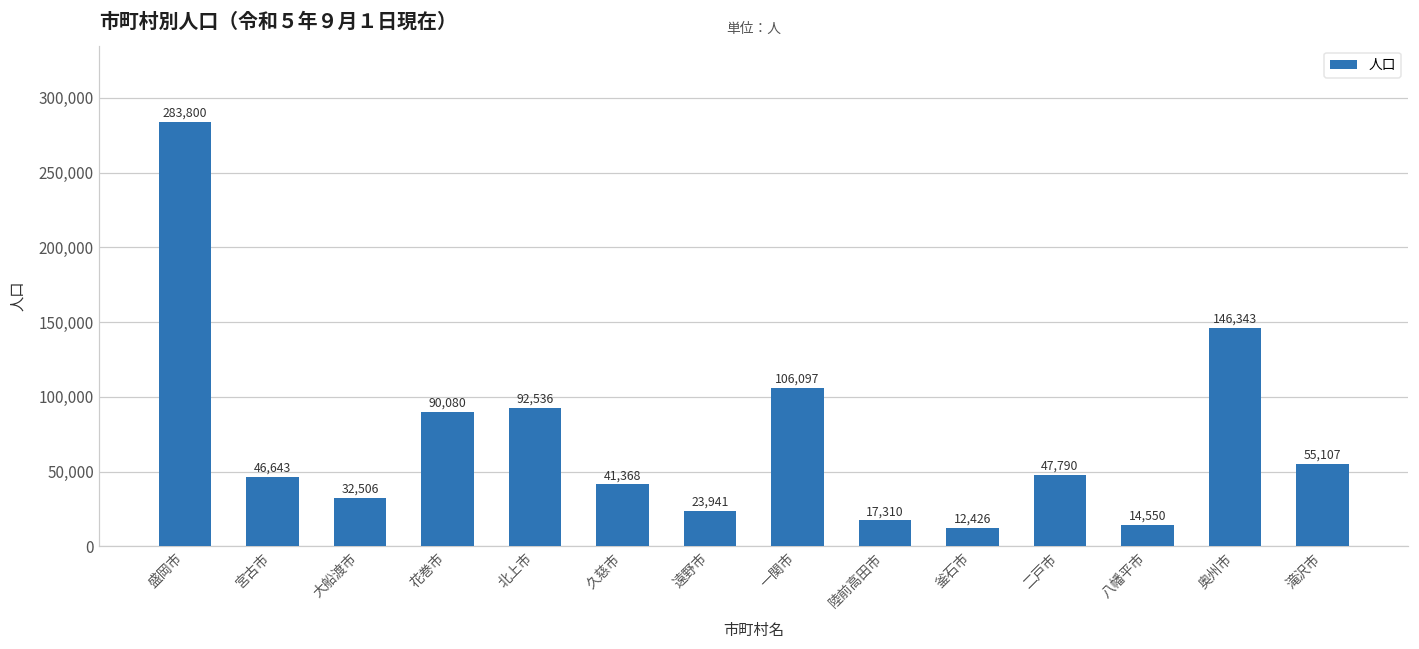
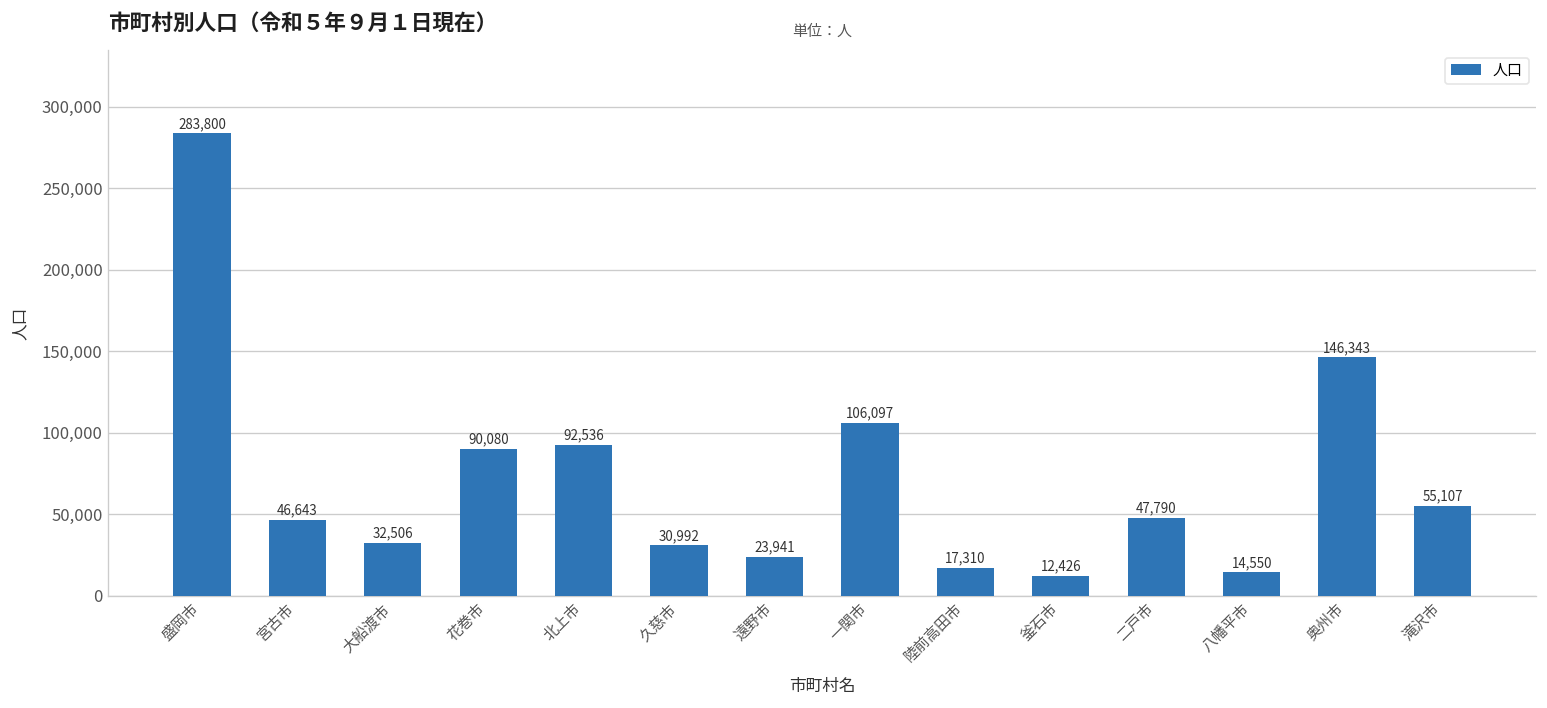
  {
    "盛岡市": "283,800",
    "宮古市": "46,643",
    "大船渡市": "32,506",
    "花巻市": "90,080",
    "北上市": "92,536",
-   "久慈市": "41,368",
+   "久慈市": "30,992",
    "遠野市": "23,941",
    "一関市": "106,097",
    "陸前高田市": "17,310",
    "釜石市": "12,426",
    "二戸市": "47,790",
    "八幡平市": "14,550",
    "奥州市": "146,343",
    "滝沢市": "55,107"
  }
